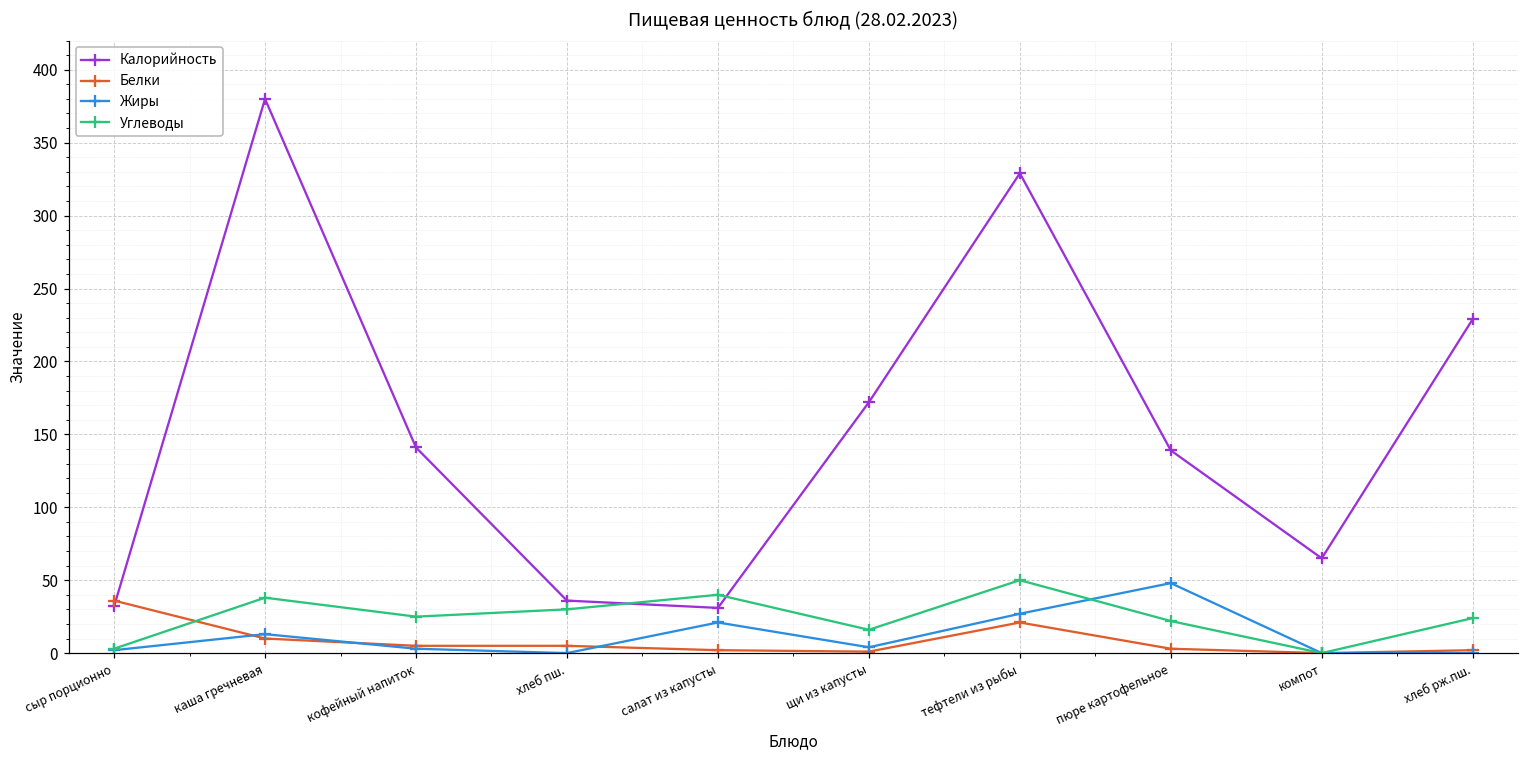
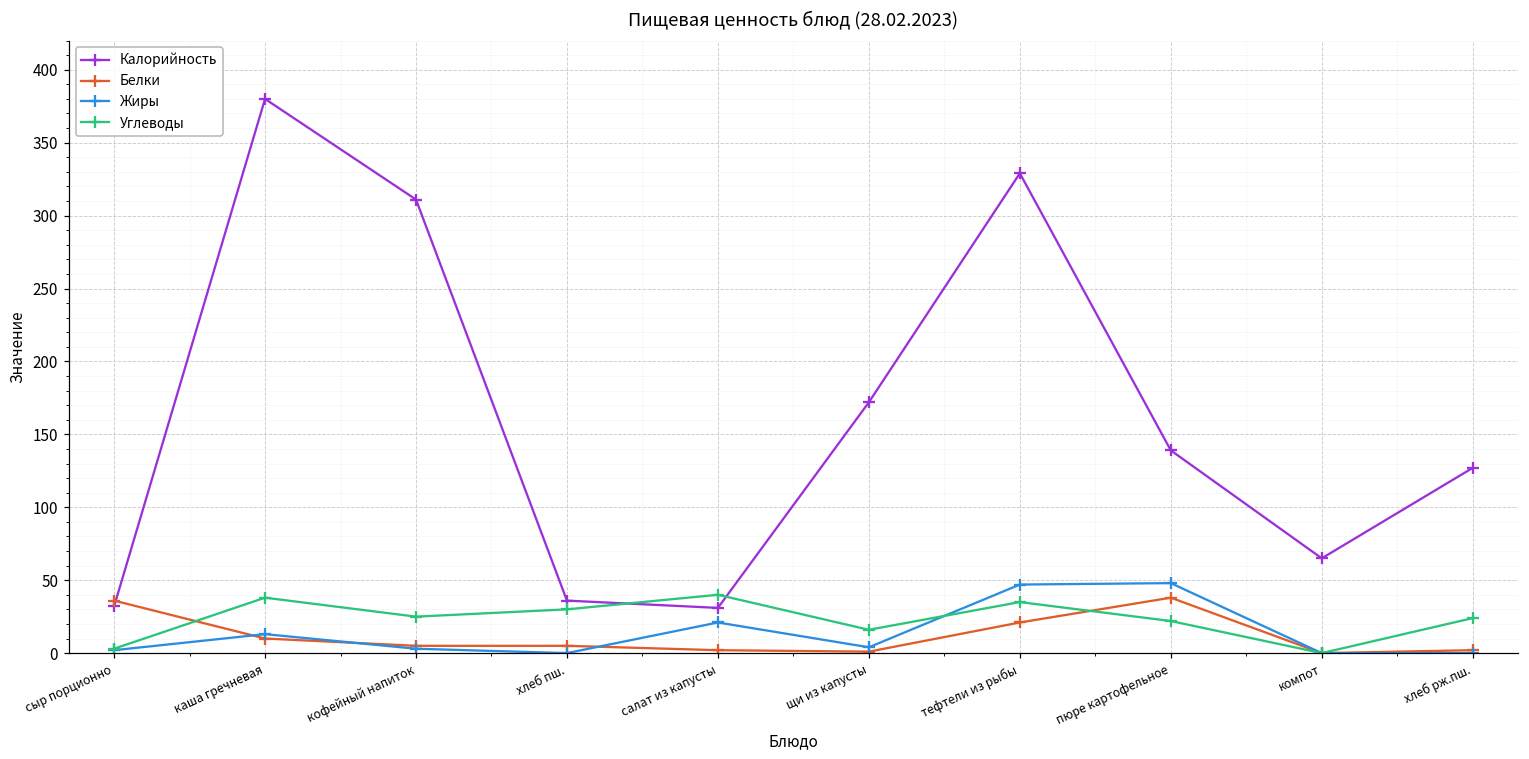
  {
    "Калорийность": {
      "сыр порционно": 32,
      "каша гречневая": 380,
-     "кофейный напиток": 141,
+     "кофейный напиток": 311,
      "хлеб пш.": 36,
      "салат из капусты": 31,
      "щи из капусты": 172,
      "тефтели из рыбы": 329,
      "пюре картофельное": 139,
      "компот": 65,
-     "хлеб рж.пш.": 229
+     "хлеб рж.пш.": 127
    },
    "Белки": {
      "сыр порционно": 36,
      "каша гречневая": 10,
      "кофейный напиток": 5,
      "хлеб пш.": 5,
      "салат из капусты": 2,
      "щи из капусты": 1,
      "тефтели из рыбы": 21,
-     "пюре картофельное": 3,
+     "пюре картофельное": 38,
      "хлеб рж.пш.": 2
    },
    "Жиры": {
      "каша гречневая": 13,
      "кофейный напиток": 3,
      "хлеб пш.": 0,
      "салат из капусты": 21,
      "щи из капусты": 4,
-     "тефтели из рыбы": 27,
+     "тефтели из рыбы": 47,
      "пюре картофельное": 48,
      "хлеб рж.пш.": 0
    },
    "Углеводы": {
      "каша гречневая": 38,
      "кофейный напиток": 25,
      "хлеб пш.": 30,
      "салат из капусты": 40,
      "щи из капусты": 16,
-     "тефтели из рыбы": 50,
+     "тефтели из рыбы": 35,
      "пюре картофельное": 22,
      "хлеб рж.пш.": 24
    }
  }
